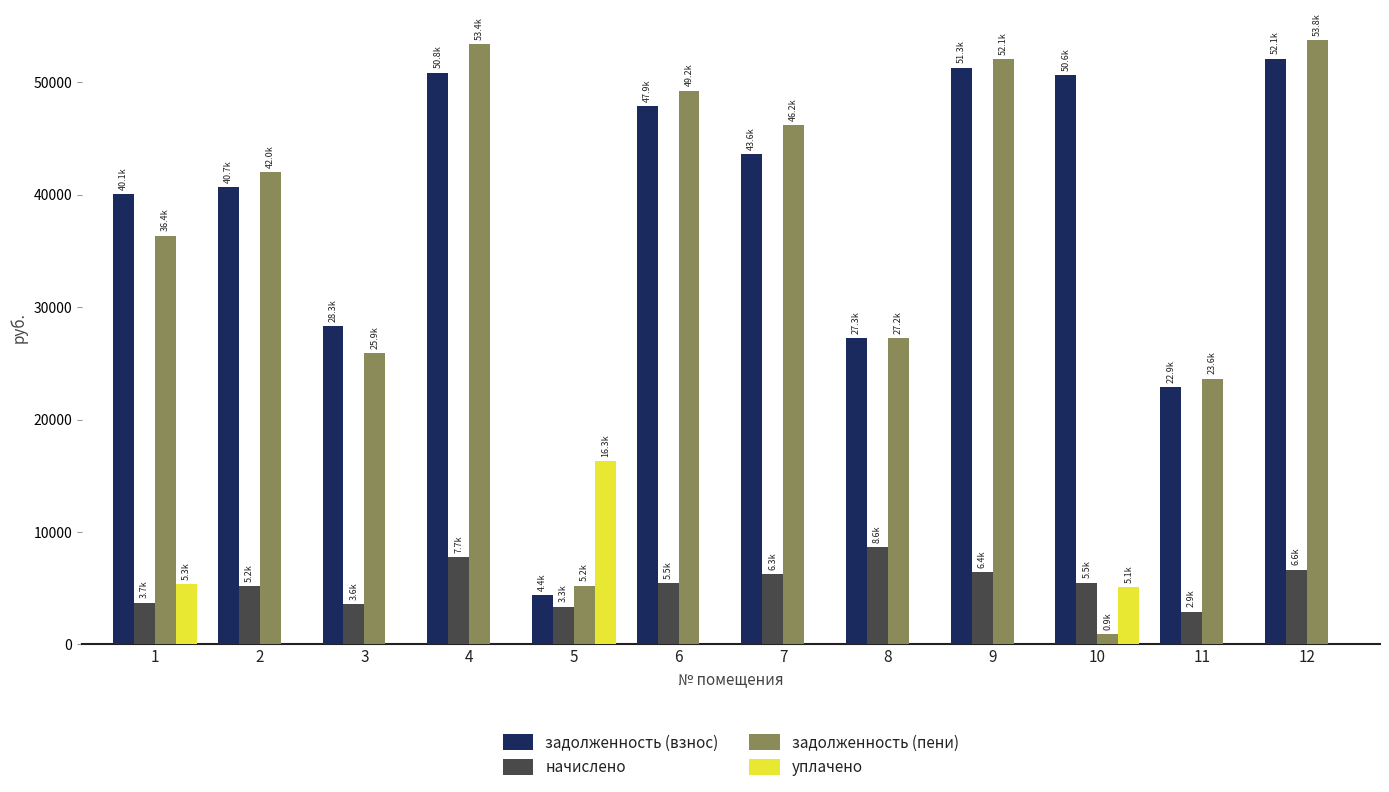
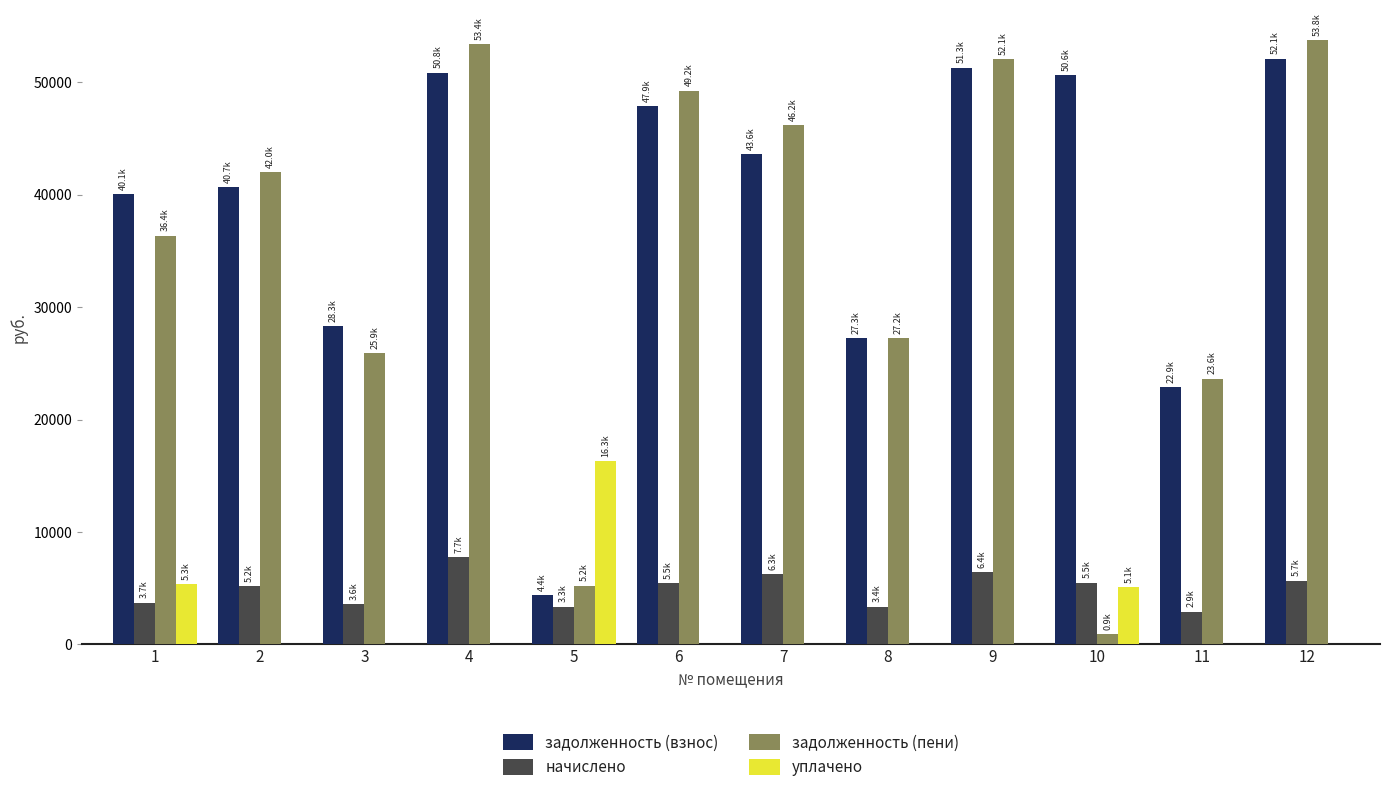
  {
    "задолженность (взнос)": {
      "1": "40.1k",
      "2": "40.7k",
      "3": "28.3k",
      "4": "50.8k",
      "5": "4.4k",
      "6": "47.9k",
      "7": "43.6k",
      "8": "27.3k",
      "9": "51.3k",
      "10": "50.6k",
      "11": "22.9k",
      "12": "52.1k"
    },
    "начислено": {
      "1": "3.7k",
      "2": "5.2k",
      "3": "3.6k",
      "4": "7.7k",
      "5": "3.3k",
      "6": "5.5k",
      "7": "6.3k",
-     "8": "8.6k",
+     "8": "3.4k",
      "9": "6.4k",
      "10": "5.5k",
      "11": "2.9k",
-     "12": "6.6k"
+     "12": "5.7k"
    },
    "задолженность (пени)": {
      "1": "36.4k",
      "2": "42.0k",
      "3": "25.9k",
      "4": "53.4k",
      "5": "5.2k",
      "6": "49.2k",
      "7": "46.2k",
      "8": "27.2k",
      "9": "52.1k",
      "10": "0.9k",
      "11": "23.6k",
      "12": "53.8k"
    },
    "уплачено": {
      "1": "5.3k",
      "5": "16.3k",
      "10": "5.1k"
    }
  }
